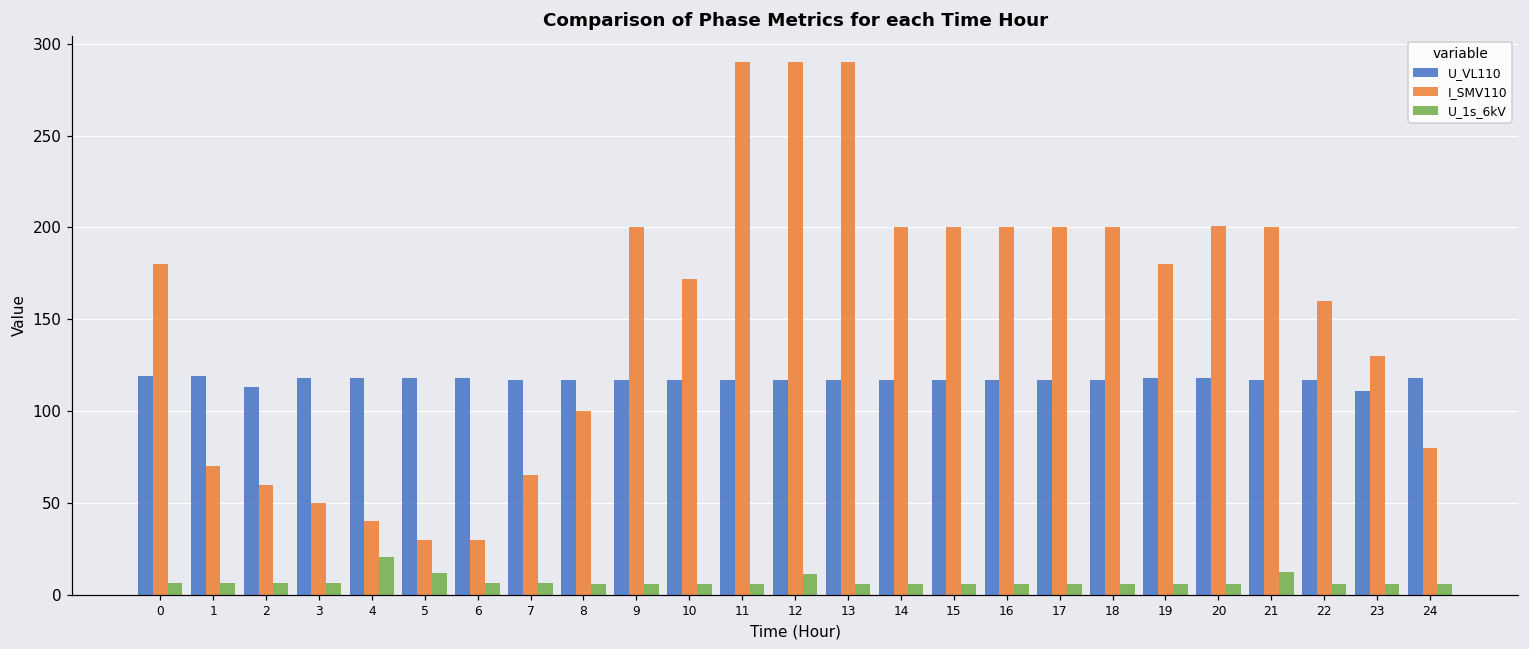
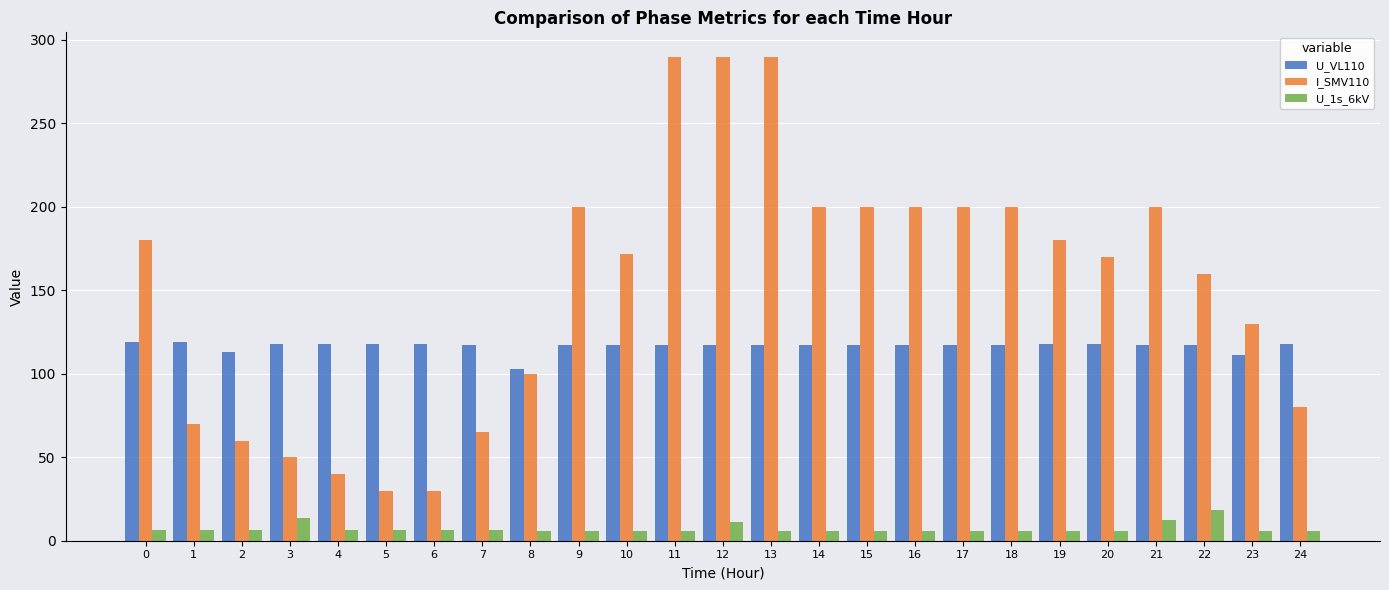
  {
    "U_VL110": {
      "0": 119,
      "1": 119,
      "2": 113,
      "3": 118,
      "4": 118,
      "5": 118,
      "6": 118,
      "7": 117,
-     "8": 117,
+     "8": 103,
      "9": 117,
      "10": 117,
      "11": 117,
      "12": 117,
      "13": 117,
      "14": 117,
      "15": 117,
      "16": 117,
      "17": 117,
      "18": 117,
      "19": 118,
      "20": 118,
      "21": 117,
      "22": 117,
      "23": 111,
      "24": 118
    },
    "I_SMV110": {
      "0": 180,
      "1": 70,
      "2": 60,
      "3": 50,
      "4": 40,
      "5": 30,
      "6": 30,
      "7": 65,
      "8": 100,
      "9": 200,
      "10": 172,
      "11": 290,
      "12": 290,
      "13": 290,
      "14": 200,
      "15": 200,
      "16": 200,
      "17": 200,
      "18": 200,
      "19": 180,
-     "20": 201,
+     "20": 170,
      "21": 200,
      "22": 160,
      "23": 130,
      "24": 80
    },
    "U_1s_6kV": {
      "0": 6,
      "1": 6,
      "2": 6,
-     "3": 6,
-     "4": 20,
-     "5": 12,
+     "3": 14,
+     "4": 6,
+     "5": 6,
      "6": 6,
      "7": 6,
      "8": 6,
      "9": 6,
      "10": 6,
      "11": 6,
      "12": 11,
      "13": 6,
      "14": 6,
      "15": 6,
      "16": 6,
      "17": 6,
      "18": 6,
      "19": 6,
      "20": 6,
      "21": 13,
-     "22": 6,
+     "22": 19,
      "23": 6,
      "24": 6
    }
  }
